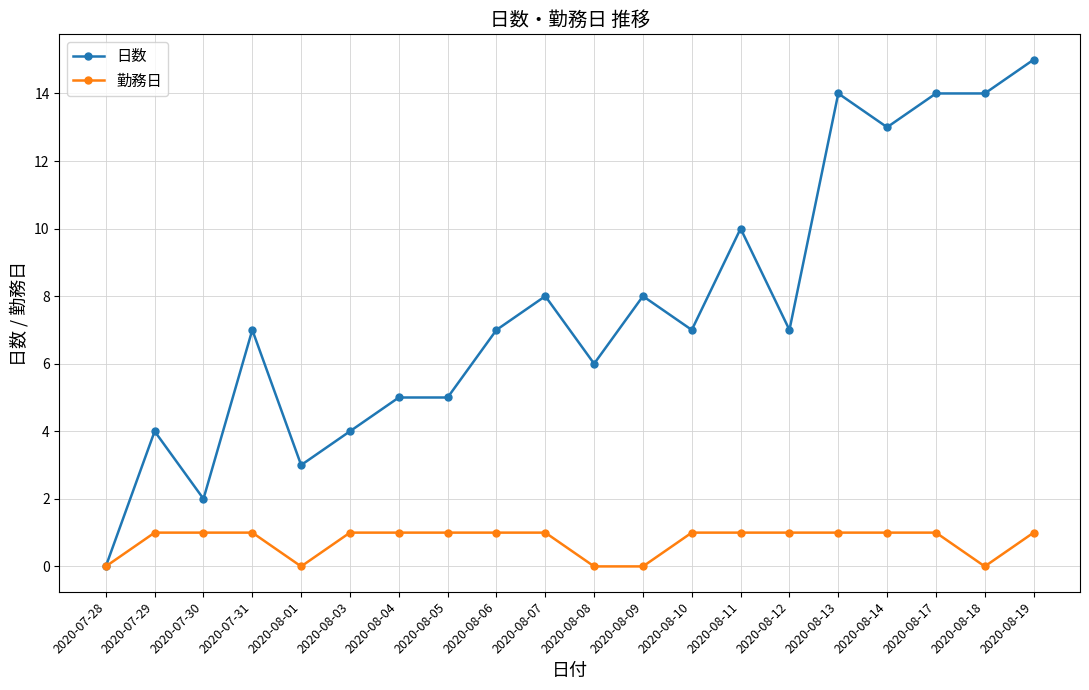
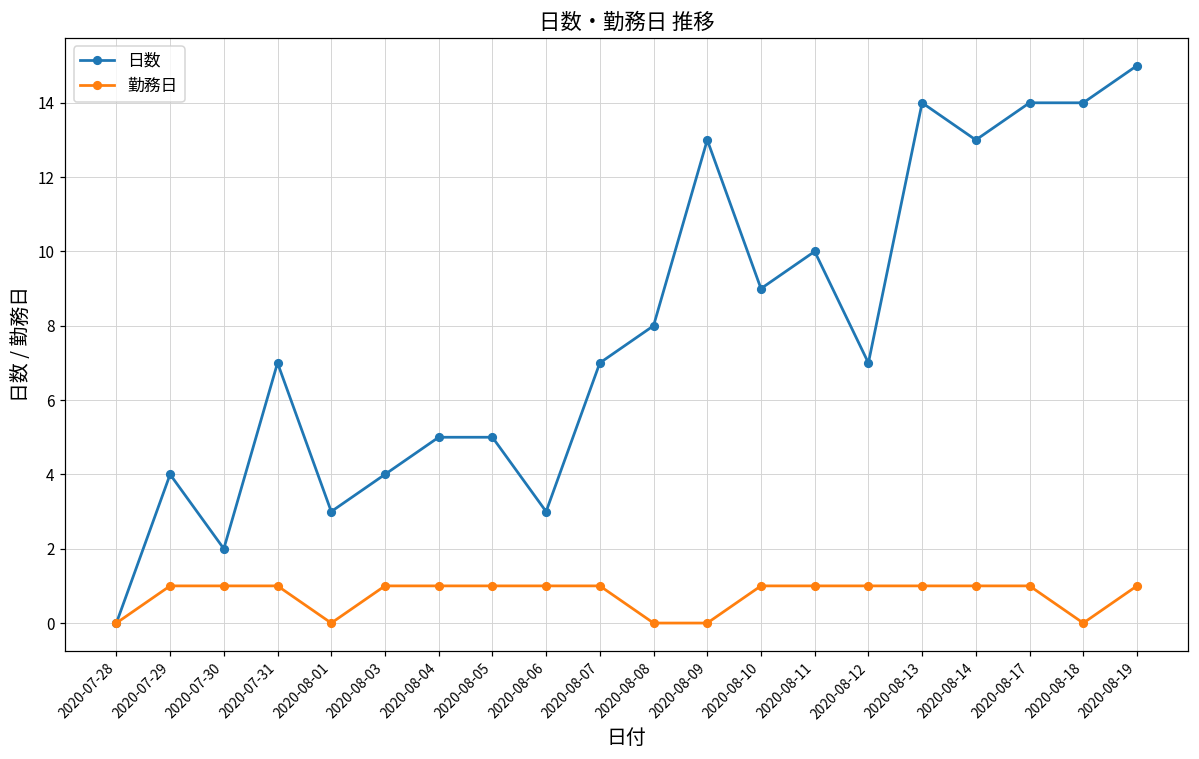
  {
    "日数": {
      "2020-07-29": 4,
      "2020-07-30": 2,
      "2020-07-31": 7,
      "2020-08-01": 3,
      "2020-08-03": 4,
      "2020-08-04": 5,
      "2020-08-05": 5,
-     "2020-08-06": 7,
-     "2020-08-07": 8,
-     "2020-08-08": 6,
-     "2020-08-09": 8,
-     "2020-08-10": 7,
+     "2020-08-06": 3,
+     "2020-08-07": 7,
+     "2020-08-08": 8,
+     "2020-08-09": 13,
+     "2020-08-10": 9,
      "2020-08-11": 10,
      "2020-08-12": 7,
      "2020-08-13": 14,
      "2020-08-14": 13,
      "2020-08-17": 14,
      "2020-08-18": 14,
      "2020-08-19": 15
    },
    "勤務日": {
      "2020-07-29": 1,
      "2020-07-30": 1,
      "2020-07-31": 1,
      "2020-08-01": 0,
      "2020-08-03": 1,
      "2020-08-04": 1,
      "2020-08-05": 1,
      "2020-08-06": 1,
      "2020-08-07": 1,
      "2020-08-08": 0,
      "2020-08-09": 0,
      "2020-08-10": 1,
      "2020-08-11": 1,
      "2020-08-12": 1,
      "2020-08-13": 1,
      "2020-08-14": 1,
      "2020-08-17": 1,
      "2020-08-18": 0,
      "2020-08-19": 1
    }
  }
